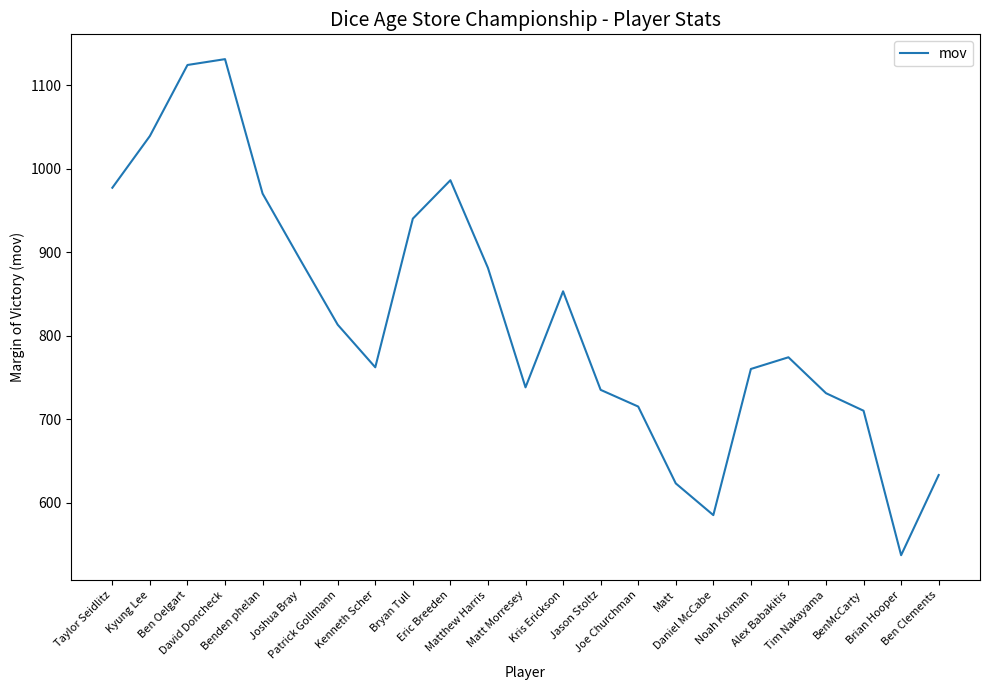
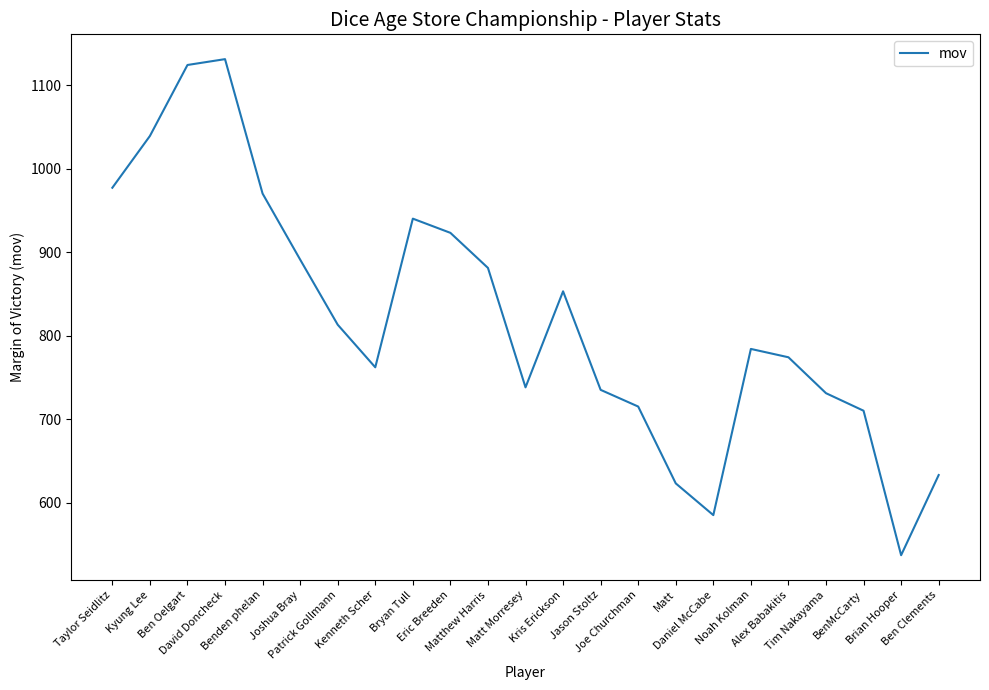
  {
    "Taylor Seidlitz": 980,
    "Kyung Lee": 1040,
    "Ben Oelgart": 1120,
    "David Doncheck": 1130,
    "Benden phelan": 970,
    "Joshua Bray": 890,
    "Patrick Gollmann": 810,
    "Kenneth Scher": 760,
    "Bryan Tull": 940,
-   "Eric Breeden": 990,
+   "Eric Breeden": 920,
    "Matthew Harris": 880,
    "Matt Morresey": 740,
    "Kris Erickson": 850,
    "Jason Stoltz": 740,
    "Joe Churchman": 720,
    "Matt": 620,
    "Daniel McCabe": 590,
-   "Noah Kolman": 760,
+   "Noah Kolman": 780,
    "Alex Babakitis": 770,
    "Tim Nakayama": 730,
    "BenMcCarty": 710,
    "Brian Hooper": 540,
    "Ben Clements": 630
  }
